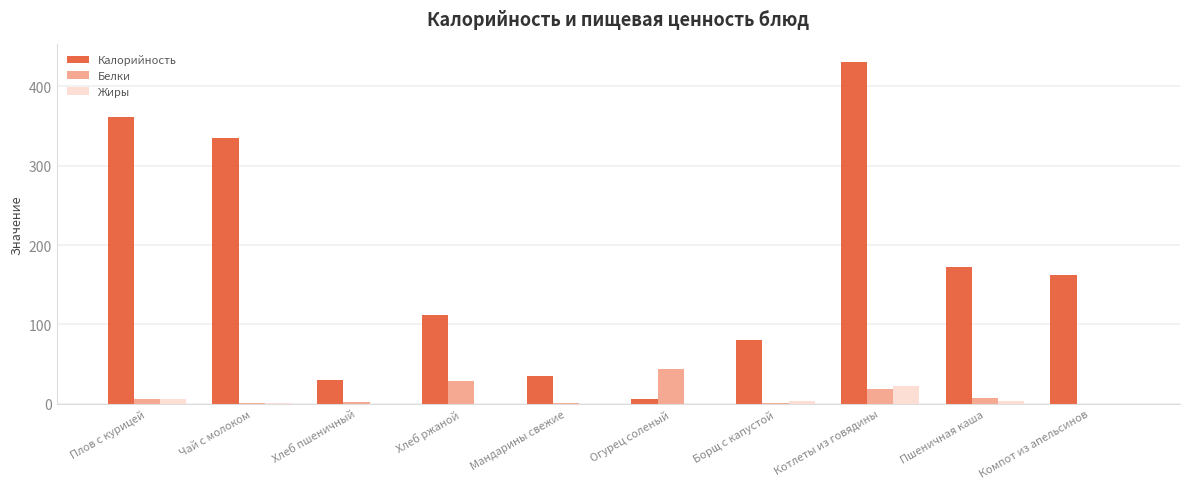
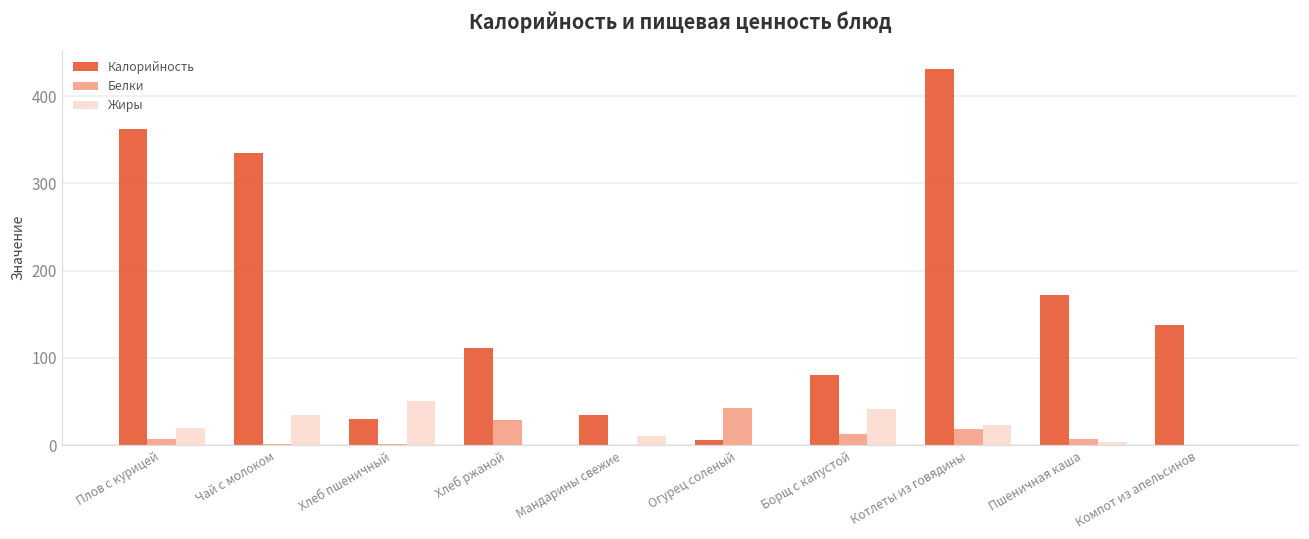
  {
    "Калорийность": {
      "Плов с курицей": 360,
      "Чай с молоком": 330,
      "Хлеб пшеничный": 30,
      "Хлеб ржаной": 110,
      "Мандарины свежие": 40,
      "Огурец соленый": 10,
      "Борщ с капустой": 80,
      "Котлеты из говядины": 430,
      "Пшеничная каша": 170,
-     "Компот из апельсинов": 160
+     "Компот из апельсинов": 140
    },
    "Белки": {
      "Плов с курицей": 10,
      "Хлеб ржаной": 30,
      "Огурец соленый": 40,
-     "Борщ с капустой": 0,
+     "Борщ с капустой": 10,
      "Котлеты из говядины": 20,
      "Пшеничная каша": 10
    },
    "Жиры": {
-     "Плов с курицей": 10,
-     "Чай с молоком": 0,
-     "Хлеб пшеничный": 0,
-     "Мандарины свежие": 0,
-     "Борщ с капустой": 0,
+     "Плов с курицей": 20,
+     "Чай с молоком": 40,
+     "Хлеб пшеничный": 50,
+     "Мандарины свежие": 10,
+     "Борщ с капустой": 40,
      "Котлеты из говядины": 20,
      "Пшеничная каша": 0
    }
  }
